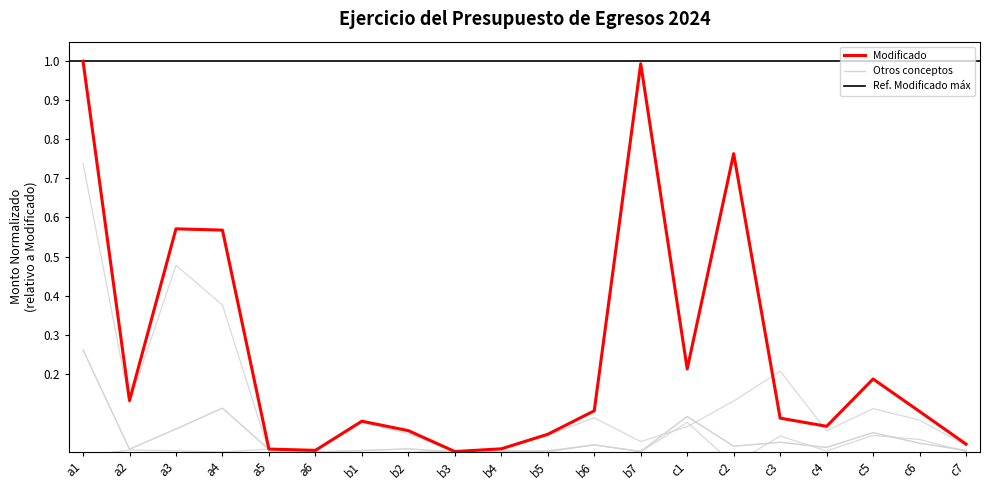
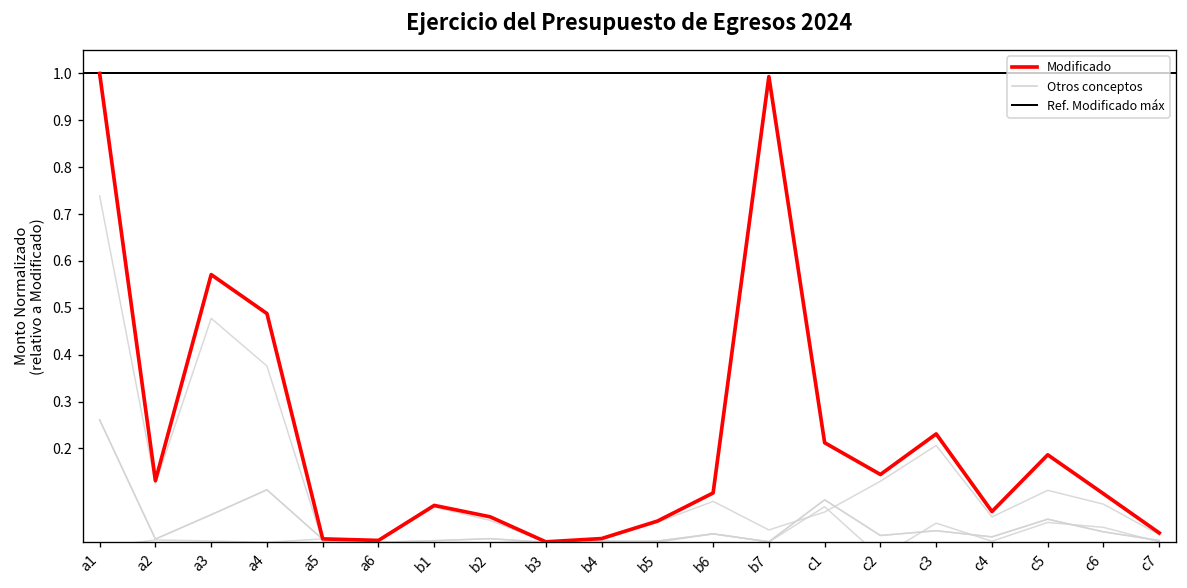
  {
    "Modificado": {
      "a1": 1.00,
      "a2": 0.13,
      "a3": 0.57,
-     "a4": 0.57,
+     "a4": 0.49,
      "b2": 0.05,
      "b6": 0.11,
      "b7": 0.99,
      "c1": 0.21,
-     "c2": 0.76,
-     "c3": 0.09,
+     "c2": 0.14,
+     "c3": 0.23,
      "c4": 0.07,
      "c5": 0.19,
      "c6": 0.10
    }
  }
